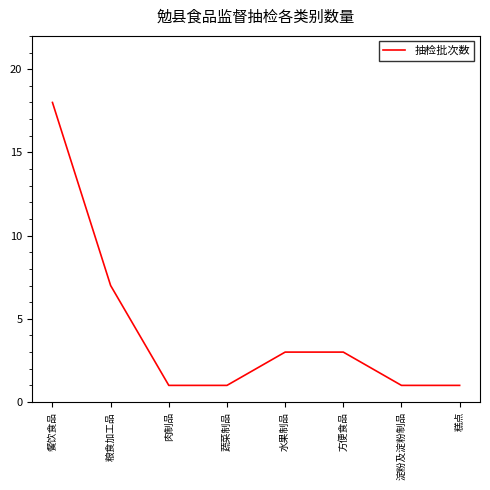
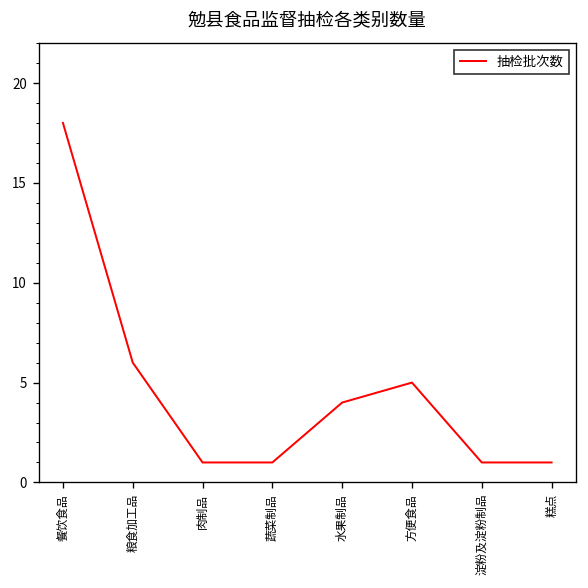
  {
    "餐饮食品": 18,
-   "粮食加工品": 7,
+   "粮食加工品": 6,
    "肉制品": 1,
    "蔬菜制品": 1,
-   "水果制品": 3,
-   "方便食品": 3,
+   "水果制品": 4,
+   "方便食品": 5,
    "淀粉及淀粉制品": 1,
    "糕点": 1
  }
